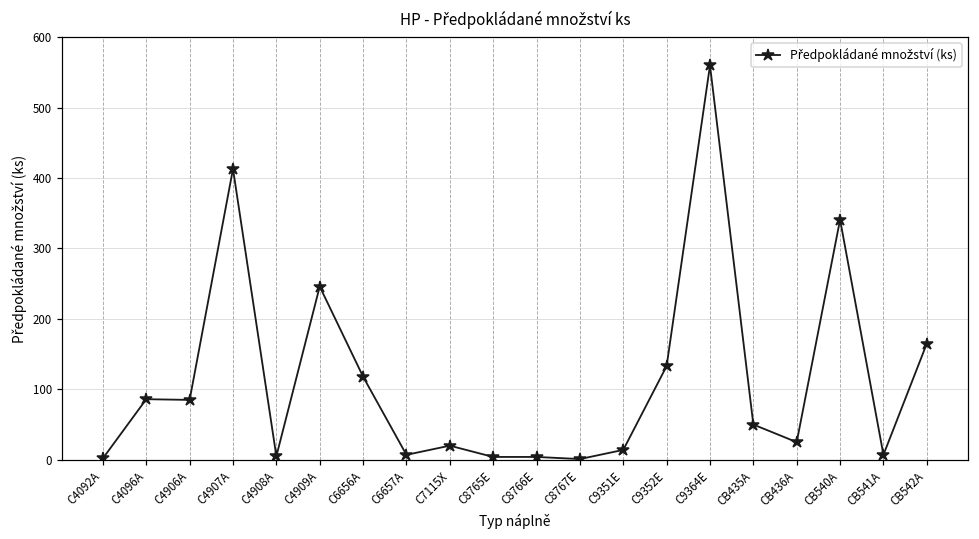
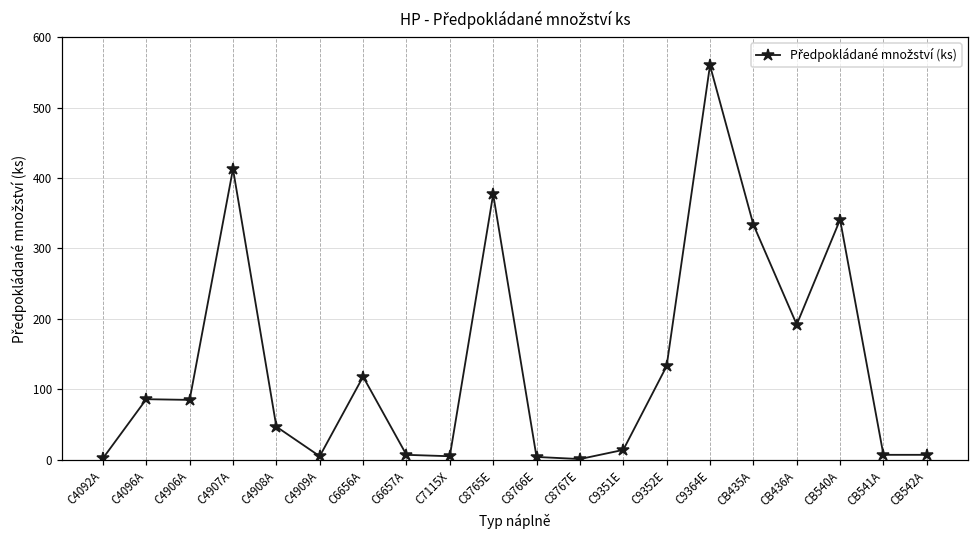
  {
    "C4092A": 0,
    "C4096A": 90,
    "C4906A": 90,
    "C4907A": 410,
-   "C4908A": 10,
-   "C4909A": 250,
+   "C4908A": 50,
+   "C4909A": 10,
    "C6656A": 120,
    "C6657A": 10,
-   "C7115X": 20,
-   "C8765E": 0,
+   "C7115X": 10,
+   "C8765E": 380,
    "C8766E": 0,
    "C8767E": 0,
    "C9351E": 10,
    "C9352E": 130,
    "C9364E": 560,
-   "CB435A": 50,
-   "CB436A": 30,
+   "CB435A": 330,
+   "CB436A": 190,
    "CB540A": 340,
    "CB541A": 10,
-   "CB542A": 170
+   "CB542A": 10
  }
